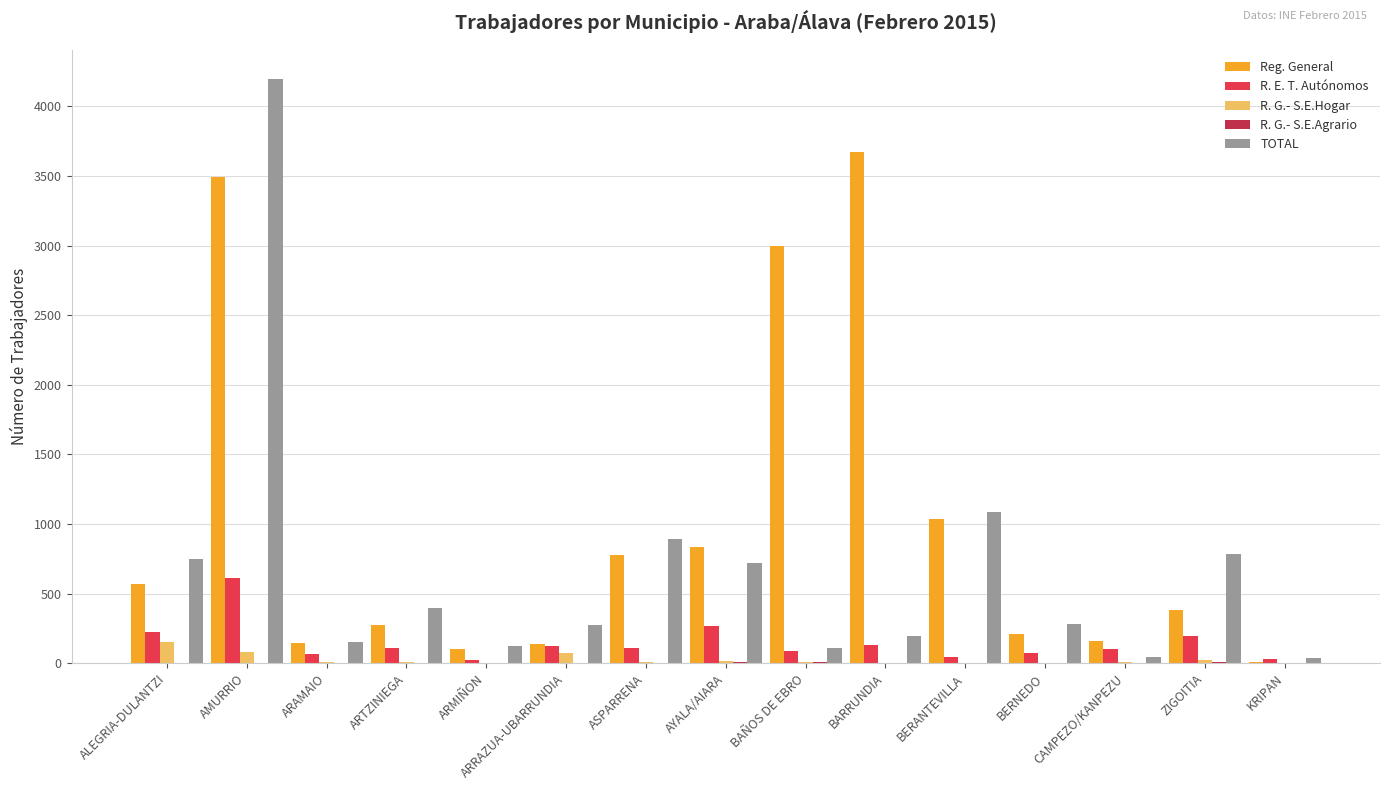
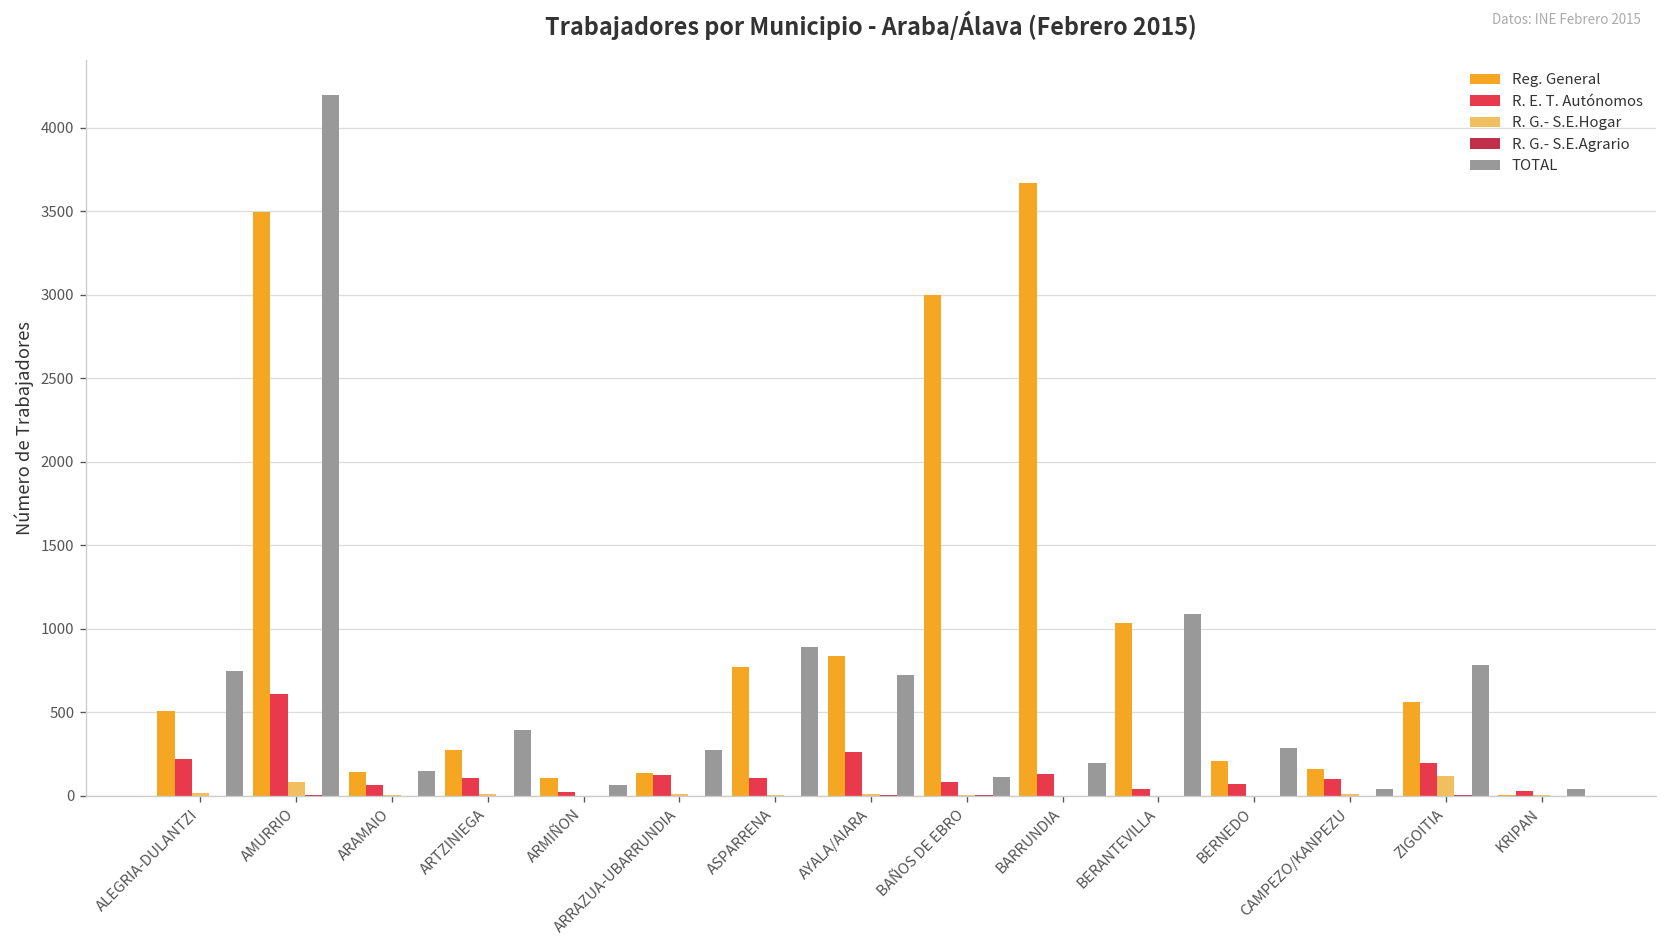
  {
    "Reg. General": {
-     "ALEGRIA-DULANTZI": 570,
+     "ALEGRIA-DULANTZI": 510,
      "AMURRIO": 3490,
      "ARAMAIO": 140,
      "ARTZINIEGA": 280,
      "ARMIÑON": 110,
      "ARRAZUA-UBARRUNDIA": 140,
      "ASPARRENA": 770,
      "AYALA/AIARA": 840,
      "BAÑOS DE EBRO": 3000,
      "BARRUNDIA": 3670,
      "BERANTEVILLA": 1040,
      "BERNEDO": 210,
      "CAMPEZO/KANPEZU": 160,
-     "ZIGOITIA": 380
+     "ZIGOITIA": 560
    },
    "R. G.- S.E.Hogar": {
-     "ALEGRIA-DULANTZI": 150,
+     "ALEGRIA-DULANTZI": 20,
      "AMURRIO": 80,
      "ARMIÑON": 0,
-     "ARRAZUA-UBARRUNDIA": 70,
+     "ARRAZUA-UBARRUNDIA": 10,
      "BARRUNDIA": 0,
      "BERANTEVILLA": 0,
      "BERNEDO": 0,
-     "ZIGOITIA": 20
+     "ZIGOITIA": 120
    },
    "TOTAL": {
      "ALEGRIA-DULANTZI": 750,
      "AMURRIO": 4200,
      "ARAMAIO": 150,
      "ARTZINIEGA": 400,
-     "ARMIÑON": 130,
+     "ARMIÑON": 60,
      "ARRAZUA-UBARRUNDIA": 280,
      "ASPARRENA": 890,
      "AYALA/AIARA": 720,
      "BAÑOS DE EBRO": 110,
      "BARRUNDIA": 200,
      "BERANTEVILLA": 1090,
      "BERNEDO": 280,
      "CAMPEZO/KANPEZU": 40,
      "ZIGOITIA": 780,
      "KRIPAN": 40
    }
  }
